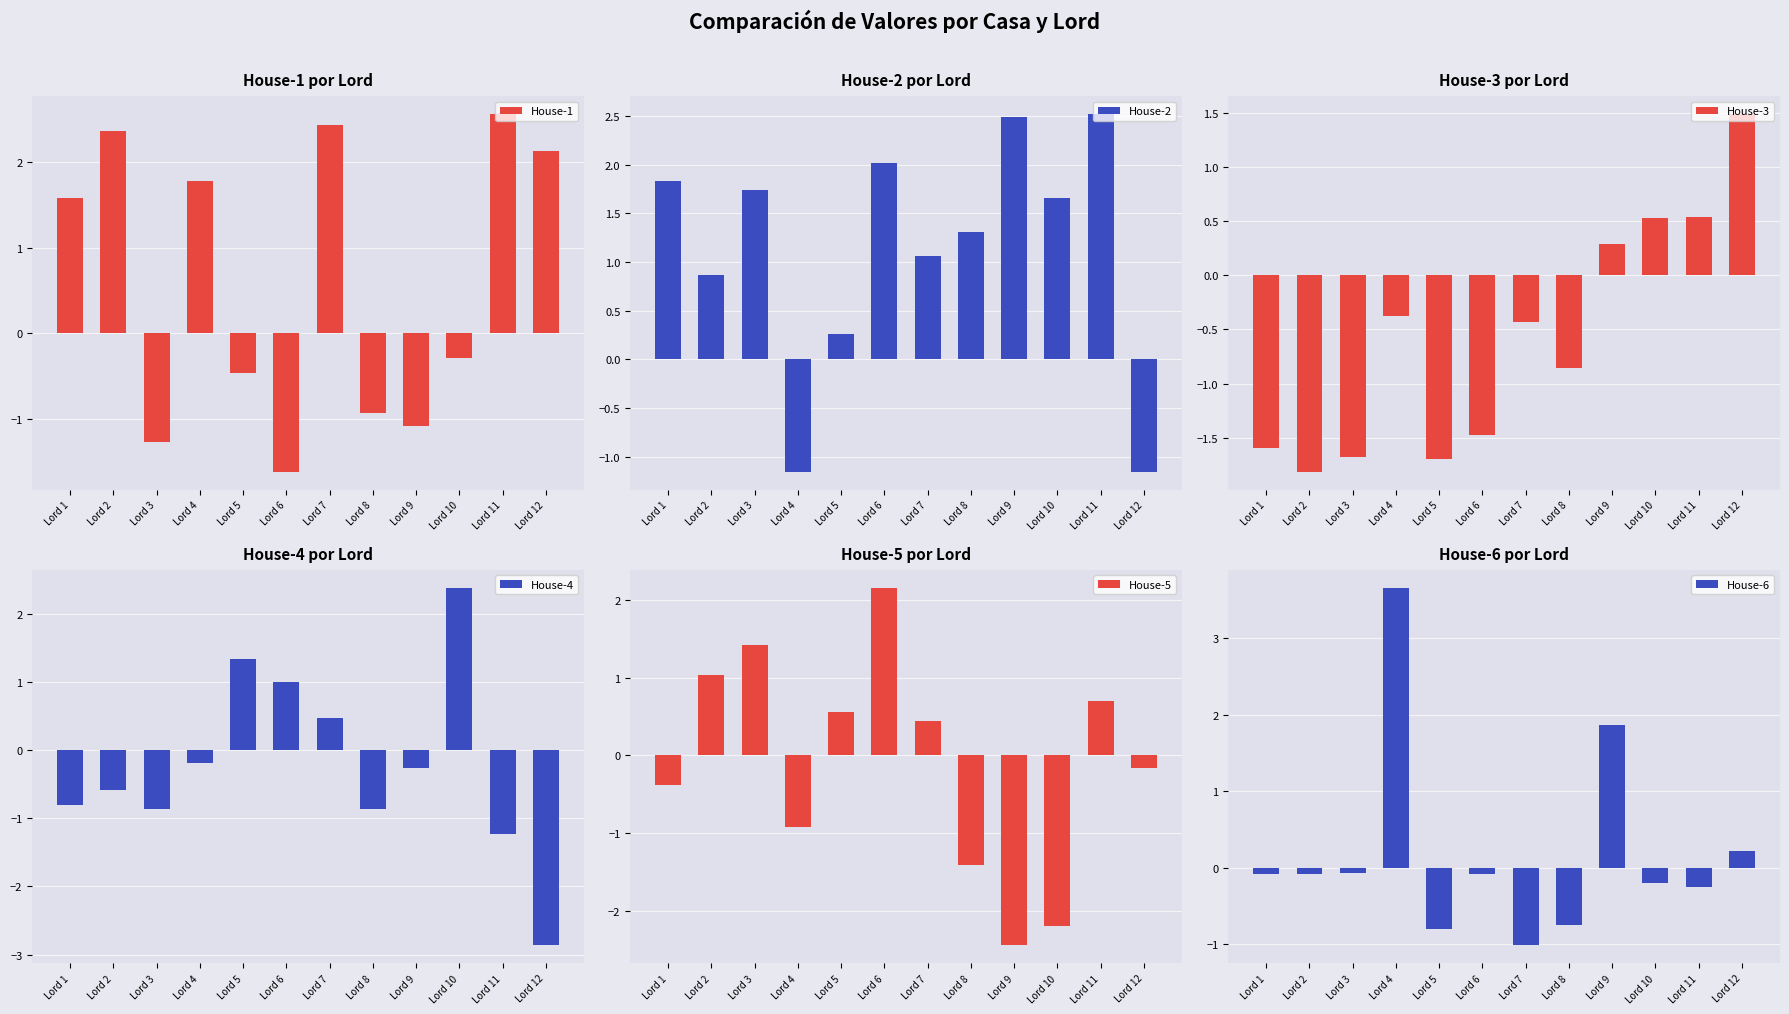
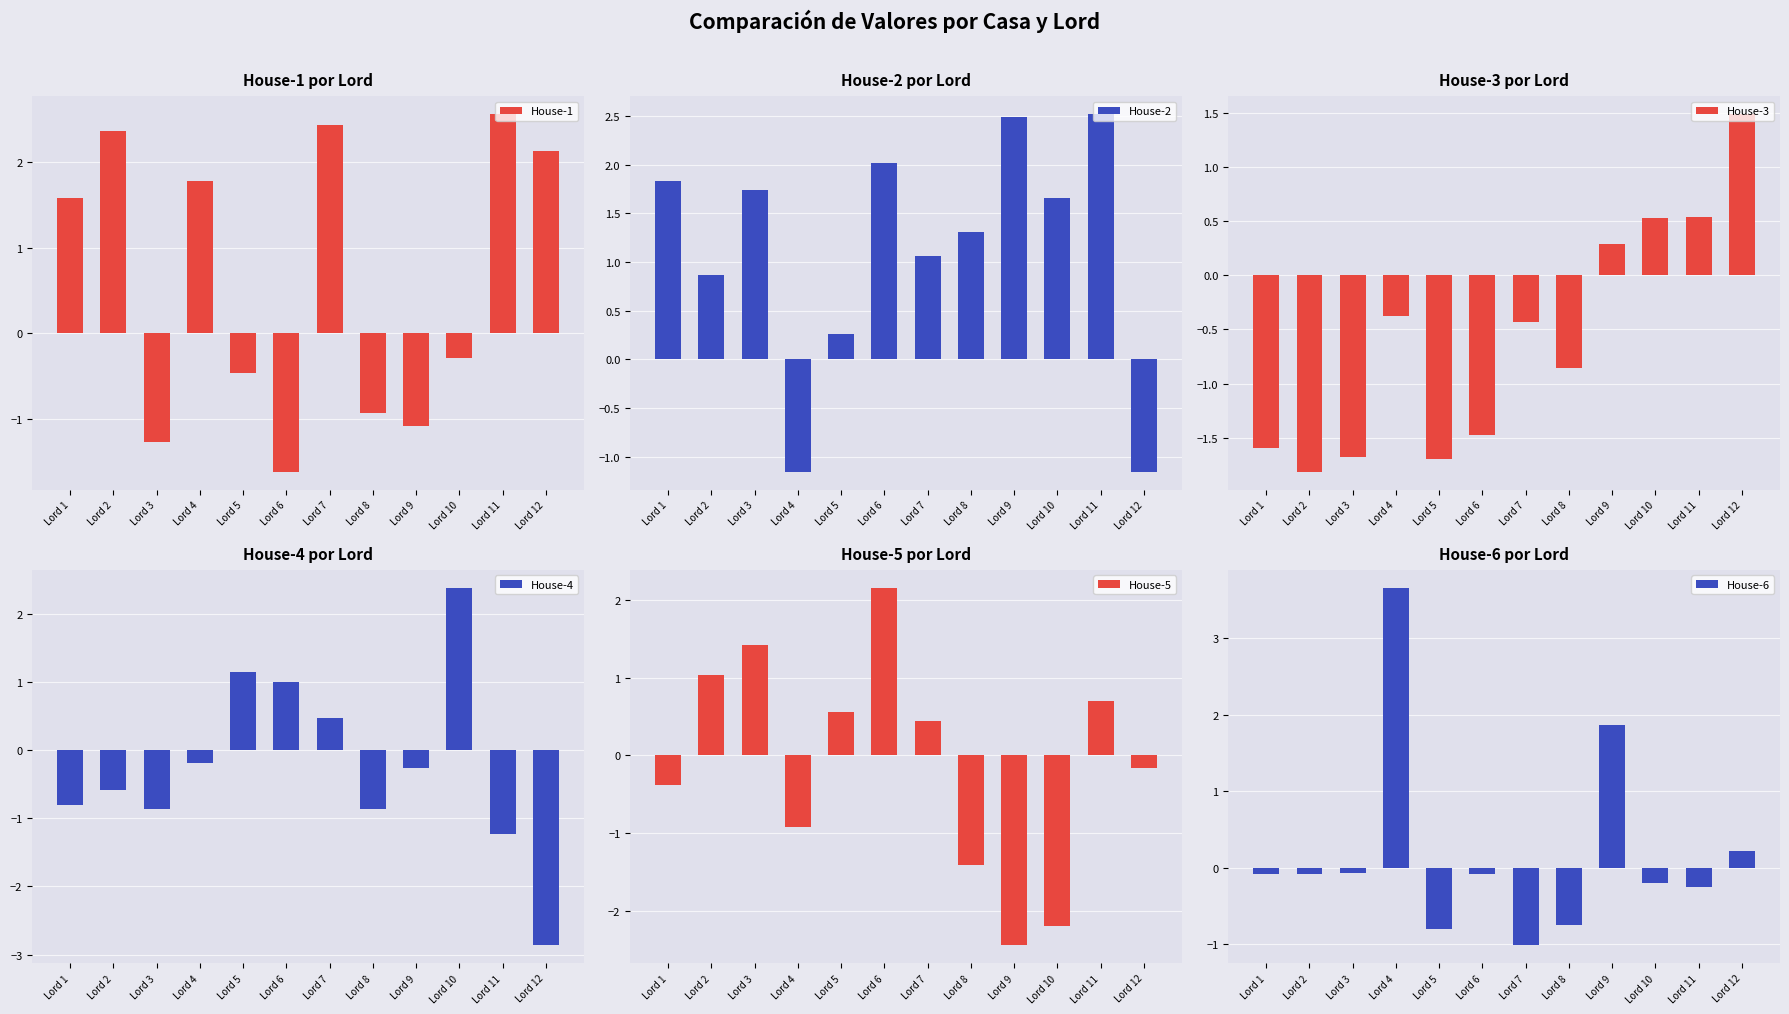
  {
    "House-1 por Lord": {
      "Lord 1": 1.6,
      "Lord 2": 2.4,
      "Lord 3": -1.3,
      "Lord 4": 1.8,
      "Lord 5": -0.5,
      "Lord 6": -1.6,
      "Lord 7": 2.4,
      "Lord 8": -0.9,
      "Lord 9": -1.1,
      "Lord 10": -0.3,
      "Lord 12": 2.1
    },
    "House-2 por Lord": {
      "Lord 1": 1.8,
      "Lord 2": 0.9,
      "Lord 3": 1.7,
      "Lord 4": -1.2,
      "Lord 5": 0.3,
      "Lord 6": 2.0,
      "Lord 7": 1.1,
      "Lord 8": 1.3,
      "Lord 9": 2.5,
      "Lord 10": 1.7,
      "Lord 12": -1.2
    },
    "House-3 por Lord": {
      "Lord 1": -1.59,
      "Lord 2": -1.82,
      "Lord 3": -1.68,
      "Lord 4": -0.37,
      "Lord 5": -1.69,
      "Lord 6": -1.48,
      "Lord 7": -0.43,
      "Lord 8": -0.85,
      "Lord 9": 0.30,
      "Lord 10": 0.53,
      "Lord 11": 0.54
    },
    "House-4 por Lord": {
      "Lord 1": -0.8,
      "Lord 2": -0.6,
      "Lord 3": -0.9,
      "Lord 4": -0.2,
-     "Lord 5": 1.3,
+     "Lord 5": 1.1,
      "Lord 6": 1.0,
      "Lord 7": 0.5,
      "Lord 8": -0.9,
      "Lord 9": -0.3,
      "Lord 10": 2.4,
      "Lord 11": -1.2,
      "Lord 12": -2.9
    },
    "House-5 por Lord": {
      "Lord 1": -0.4,
      "Lord 2": 1.0,
      "Lord 3": 1.4,
      "Lord 4": -0.9,
      "Lord 5": 0.6,
      "Lord 6": 2.2,
      "Lord 7": 0.4,
      "Lord 8": -1.4,
      "Lord 9": -2.4,
      "Lord 10": -2.2,
      "Lord 11": 0.7,
      "Lord 12": -0.2
    },
    "House-6 por Lord": {
      "Lord 1": -0.1,
      "Lord 2": -0.1,
      "Lord 3": -0.1,
      "Lord 4": 3.7,
      "Lord 5": -0.8,
      "Lord 6": -0.1,
      "Lord 7": -1.0,
      "Lord 8": -0.8,
      "Lord 9": 1.9,
      "Lord 10": -0.2,
      "Lord 11": -0.3,
      "Lord 12": 0.2
    }
  }
